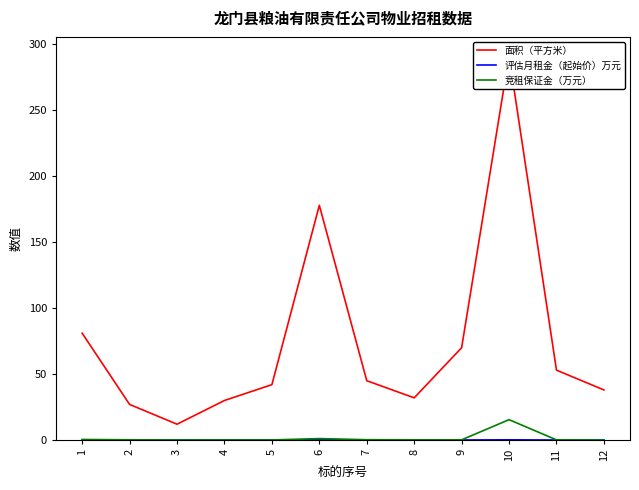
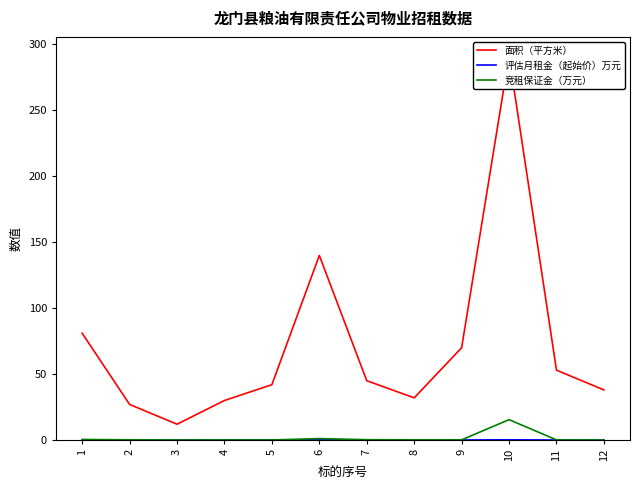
  {
    "面积（平方米）": {
      "1": 81,
      "2": 27,
      "3": 12,
      "4": 30,
      "5": 42,
-     "6": 178,
+     "6": 140,
      "7": 45,
      "8": 32,
      "9": 70,
      "11": 53,
      "12": 38
    },
    "评估月租金（起始价）万元": {
      "10": 0
    },
    "竞租保证金（万元）": {
      "10": 15
    }
  }
